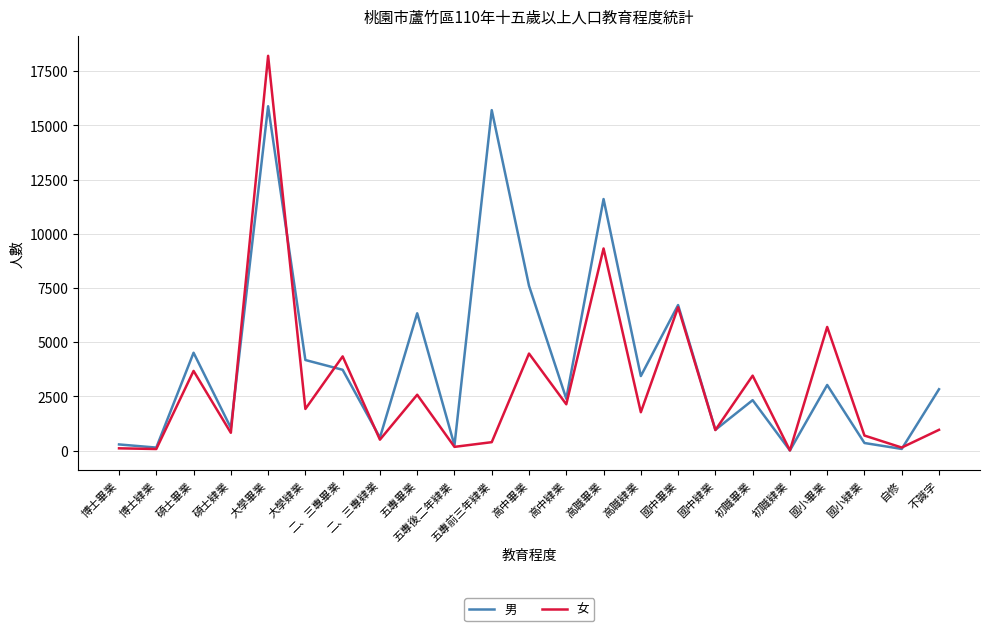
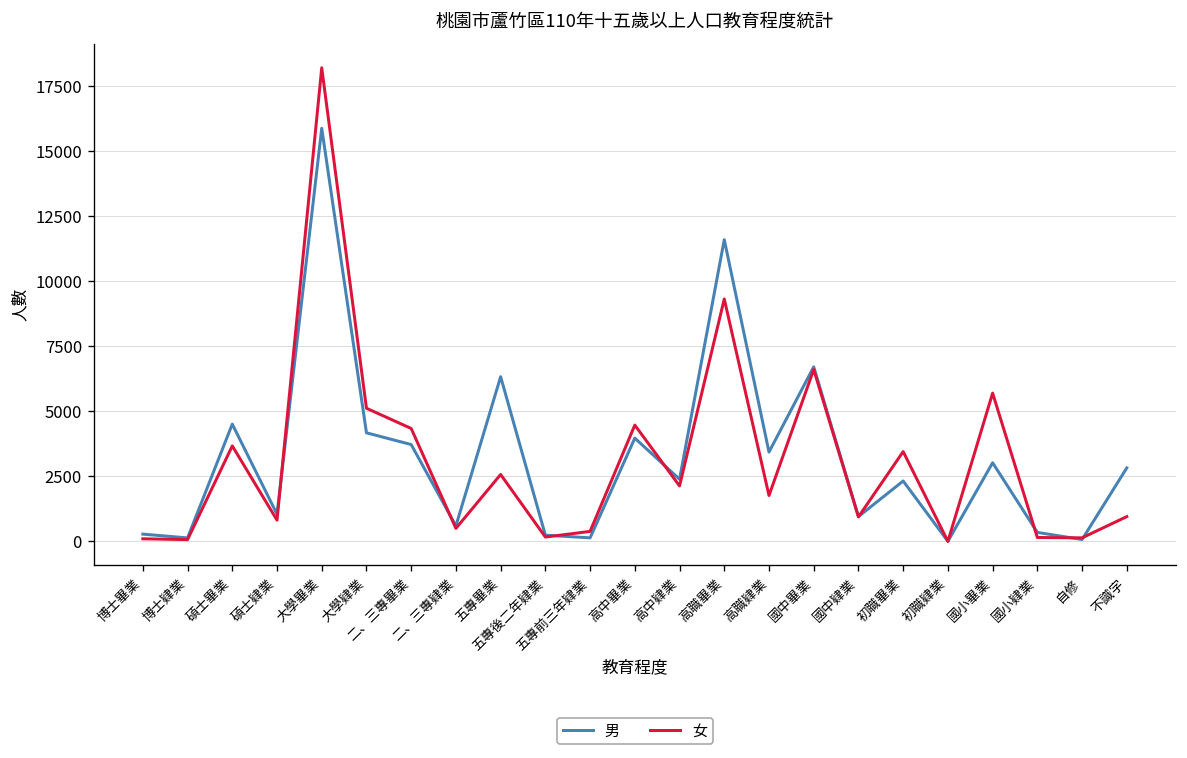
  {
    "男": {
      "博士畢業": 300,
      "碩士畢業": 4500,
      "碩士肄業": 1000,
      "大學畢業": 15900,
      "大學肄業": 4200,
      "二、三專畢業": 3700,
      "五專畢業": 6300,
-     "五專前三年肄業": 15700,
-     "高中畢業": 7600,
+     "五專前三年肄業": 100,
+     "高中畢業": 4000,
      "高中肄業": 2400,
      "高職畢業": 11600,
      "高職肄業": 3400,
      "初職畢業": 2300,
      "國小畢業": 3000,
      "國小肄業": 300,
      "不識字": 2800
    },
    "女": {
      "博士畢業": 100,
      "碩士畢業": 3700,
      "碩士肄業": 800,
      "大學畢業": 18200,
-     "大學肄業": 1900,
+     "大學肄業": 5100,
      "二、三專畢業": 4300,
      "五專畢業": 2600,
      "五專前三年肄業": 400,
      "高中畢業": 4500,
      "高中肄業": 2100,
      "高職畢業": 9300,
      "高職肄業": 1800,
      "初職畢業": 3500,
      "國小畢業": 5700,
-     "國小肄業": 700,
+     "國小肄業": 200,
      "不識字": 1000
    }
  }
